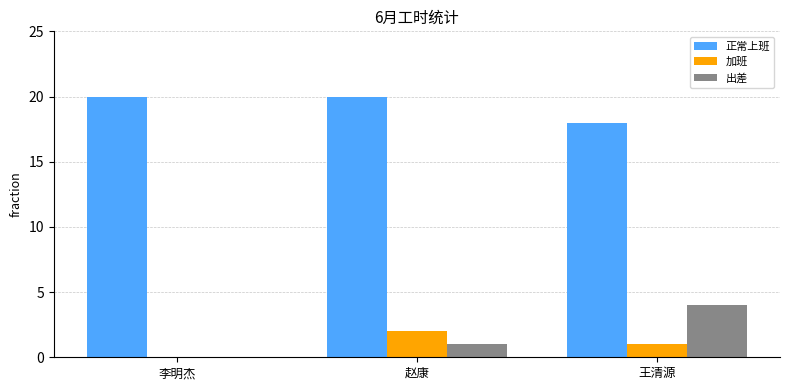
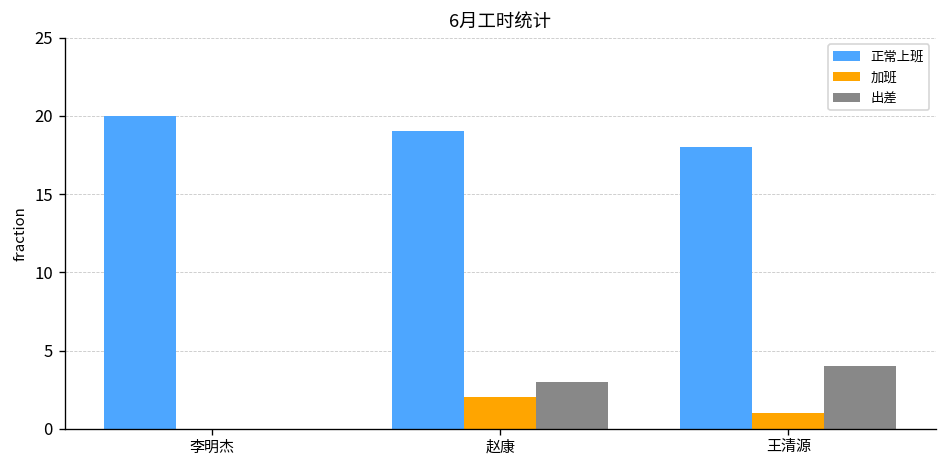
  {
    "正常上班": {
      "李明杰": 20,
-     "赵康": 20,
+     "赵康": 19,
      "王清源": 18
    },
    "加班": {
      "李明杰": 0,
      "赵康": 2,
      "王清源": 1
    },
    "出差": {
      "李明杰": 0,
-     "赵康": 1,
+     "赵康": 3,
      "王清源": 4
    }
  }
